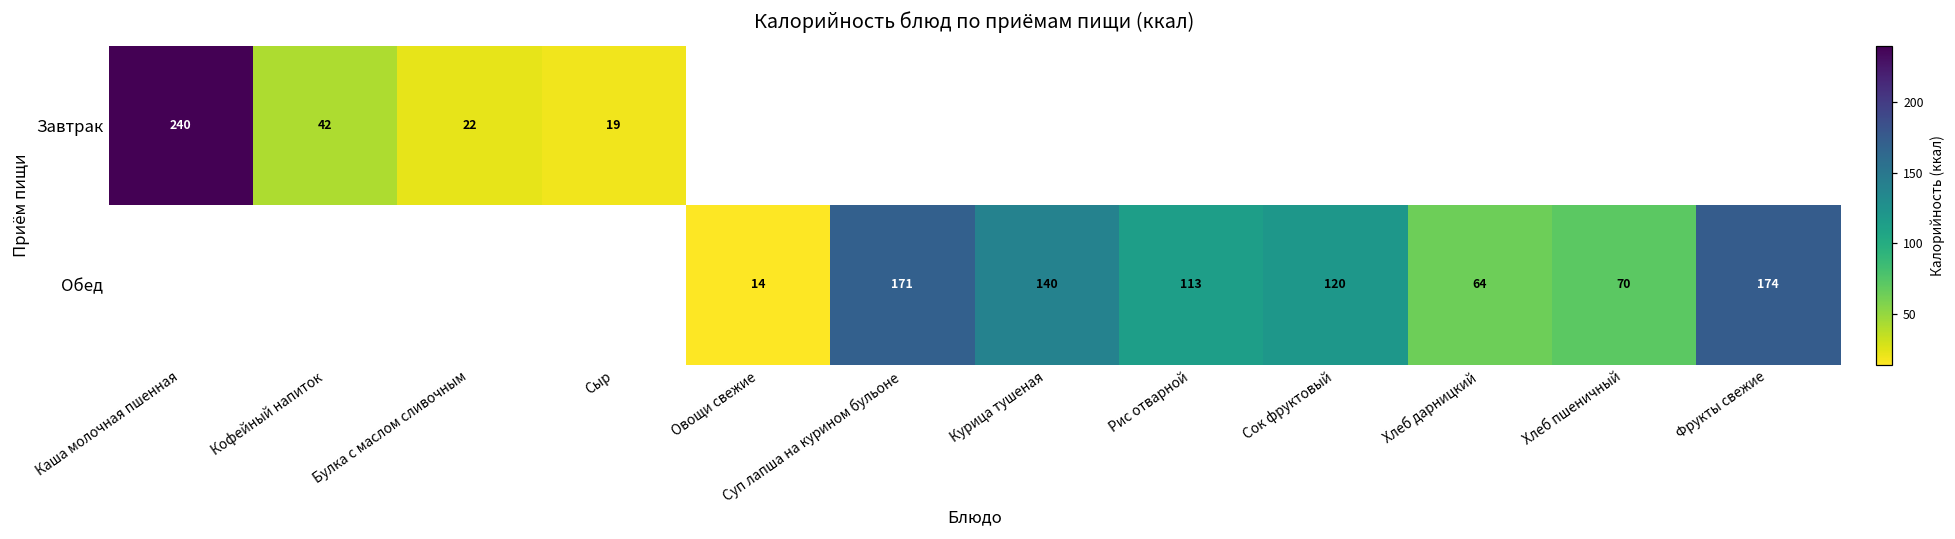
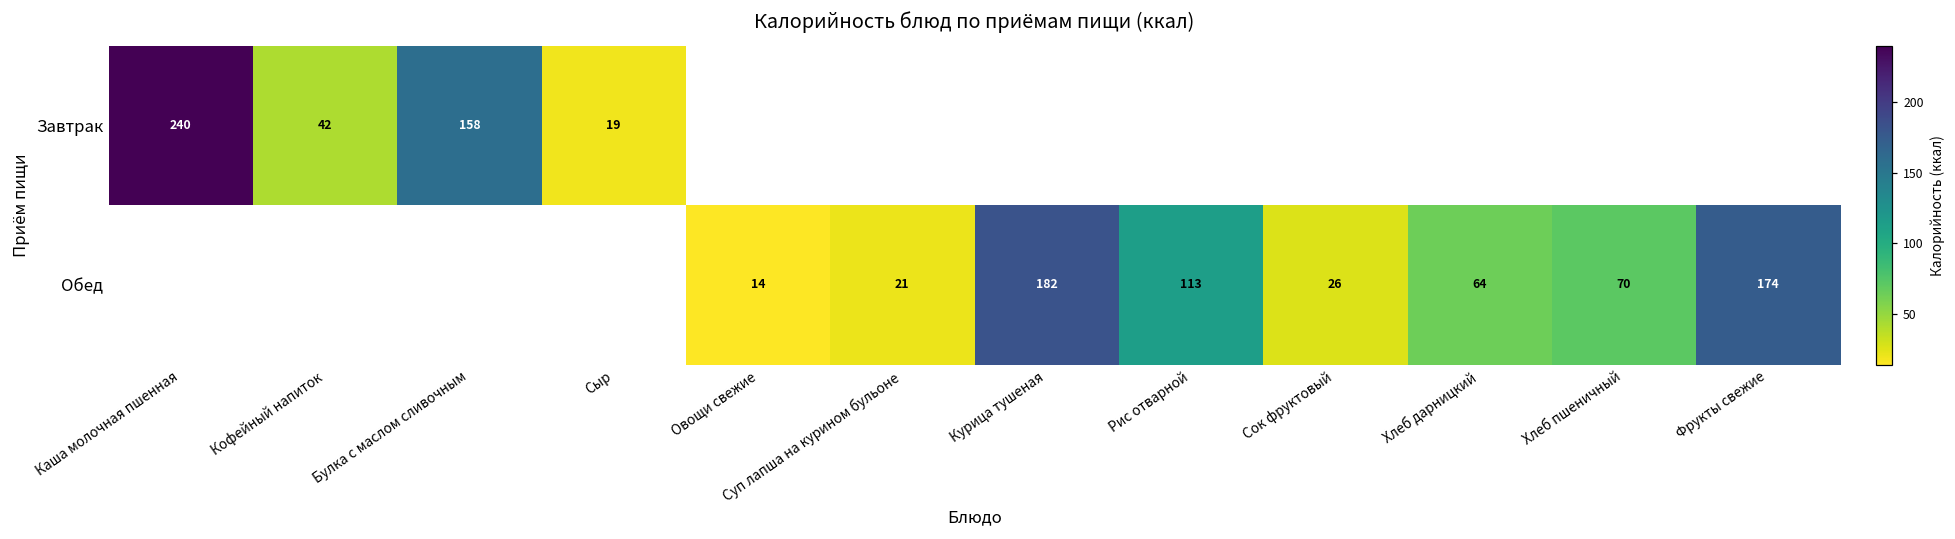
  {
    "Завтрак": {
      "Каша молочная пшенная": 240,
      "Кофейный напиток": 42,
-     "Булка с маслом сливочным": 22,
+     "Булка с маслом сливочным": 158,
      "Сыр": 19
    },
    "Обед": {
      "Овощи свежие": 14,
-     "Суп лапша на курином бульоне": 171,
-     "Курица тушеная": 140,
+     "Суп лапша на курином бульоне": 21,
+     "Курица тушеная": 182,
      "Рис отварной": 113,
-     "Сок фруктовый": 120,
+     "Сок фруктовый": 26,
      "Хлеб дарницкий": 64,
      "Хлеб пшеничный": 70,
      "Фрукты свежие": 174
    }
  }
